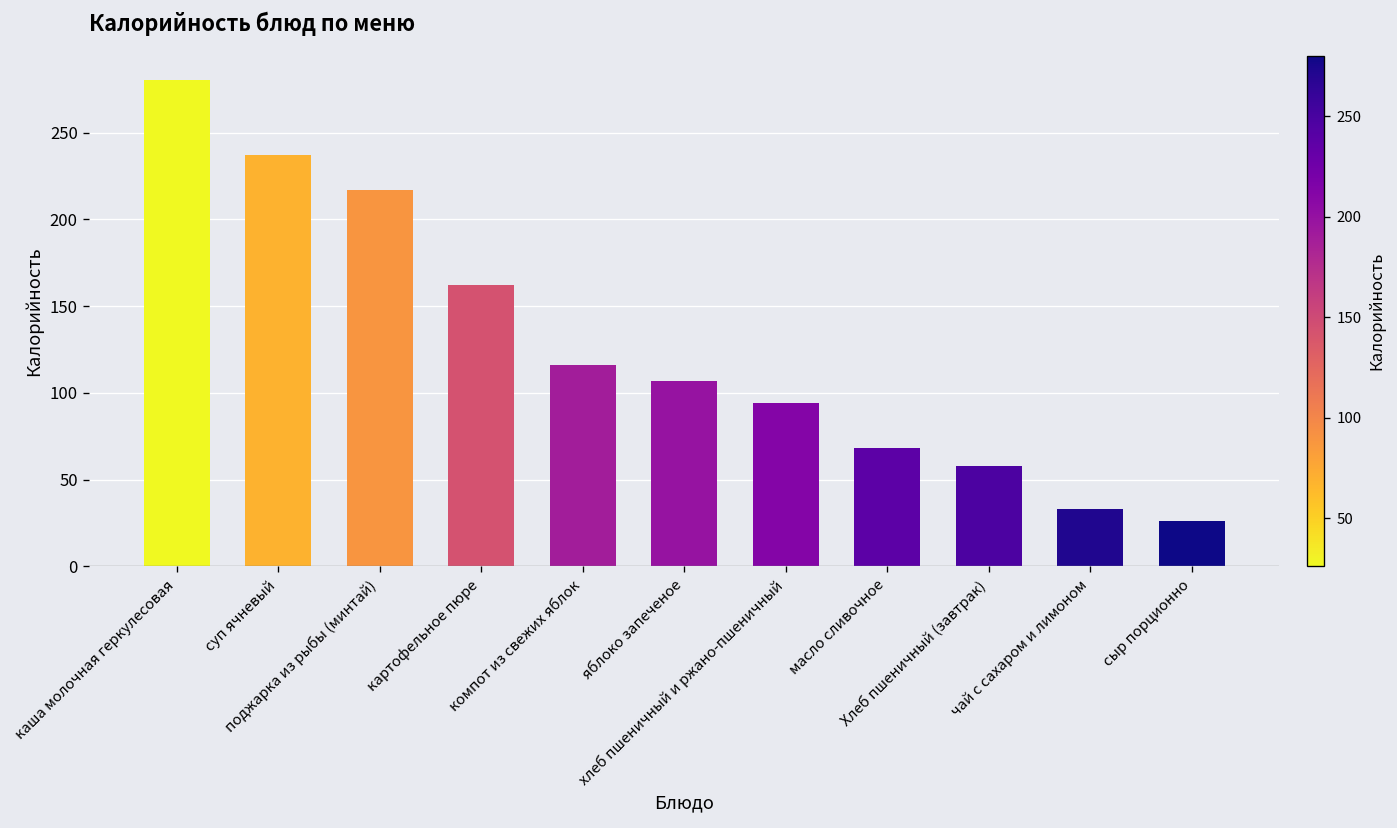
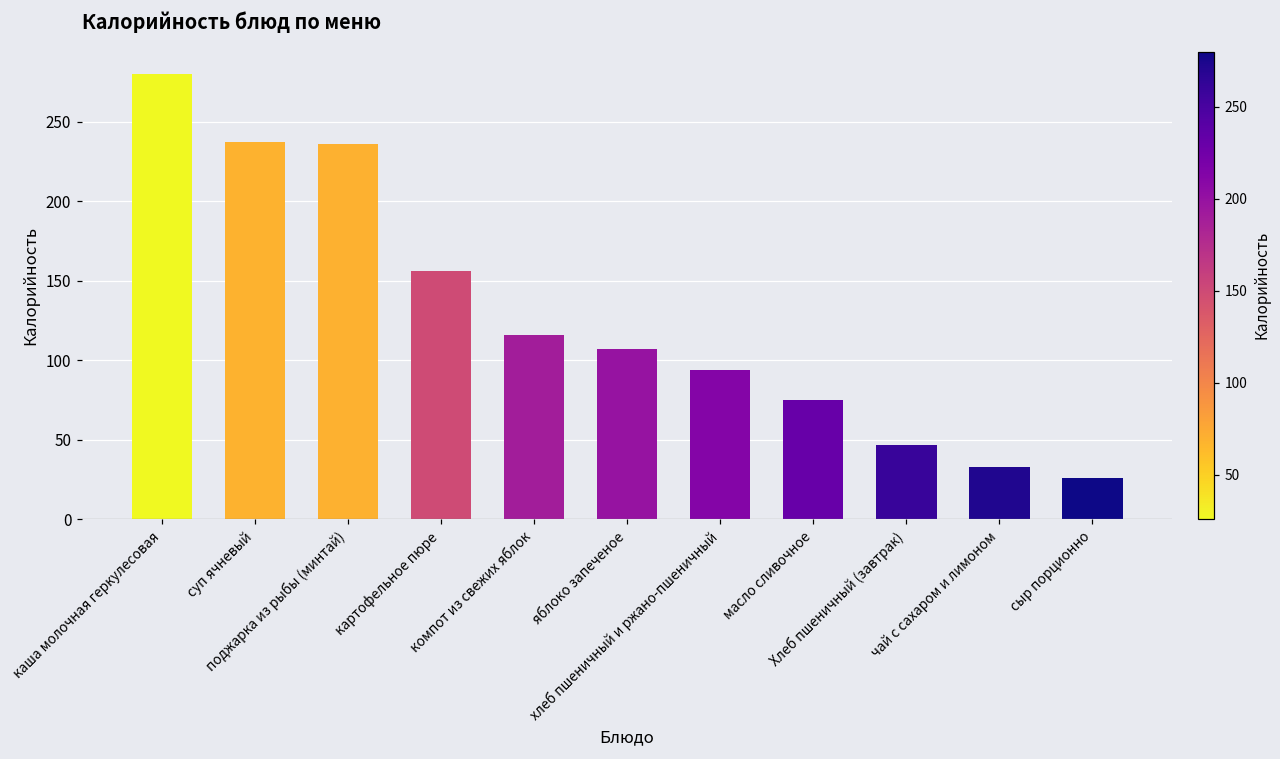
  {
    "каша молочная геркулесовая": 280,
    "суп ячневый": 237,
-   "поджарка из рыбы (минтай)": 217,
-   "картофельное пюре": 162,
+   "поджарка из рыбы (минтай)": 236,
+   "картофельное пюре": 156,
    "компот из свежих яблок": 116,
    "яблоко запеченое": 107,
    "хлеб пшеничный и ржано-пшеничный": 94,
-   "масло сливочное": 68,
-   "Хлеб пшеничный (завтрак)": 58,
+   "масло сливочное": 75,
+   "Хлеб пшеничный (завтрак)": 47,
    "чай с сахаром и лимоном": 33,
    "сыр порционно": 26
  }
